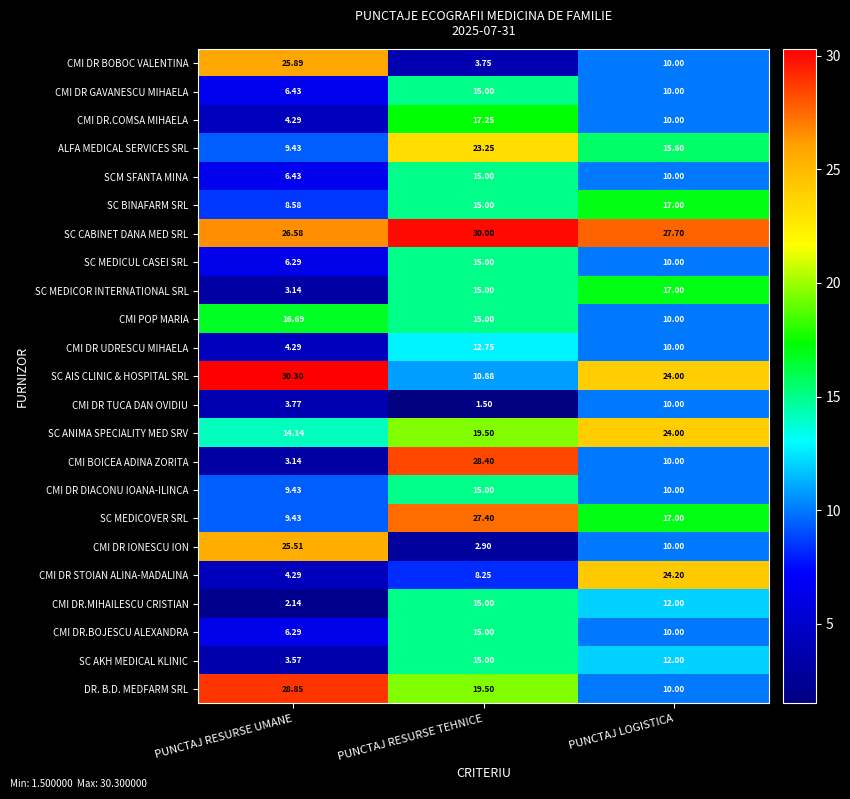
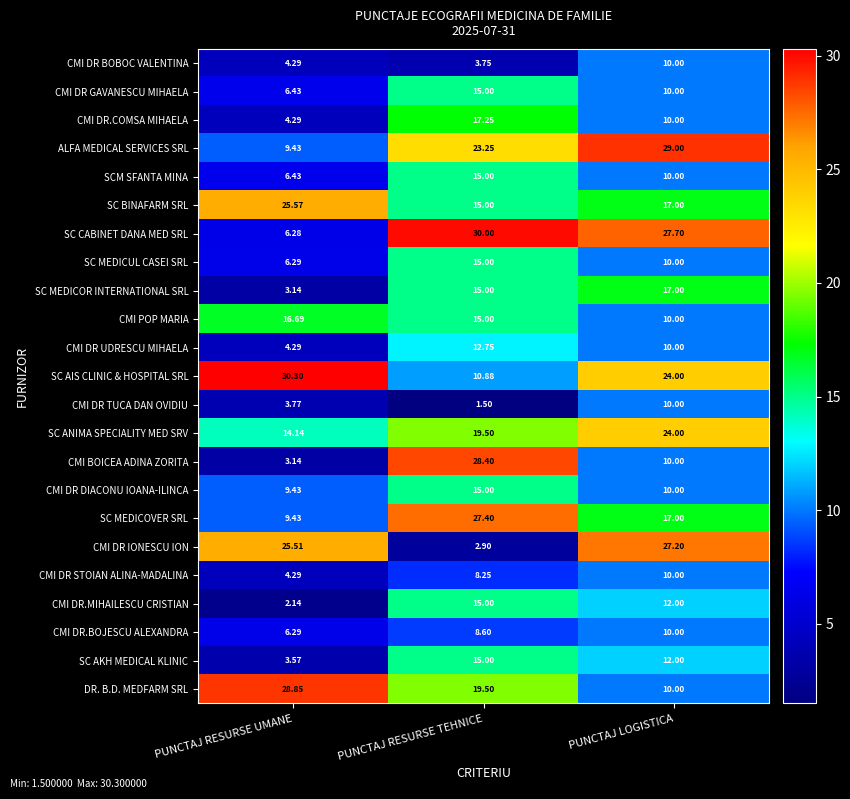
  {
    "CMI DR BOBOC VALENTINA": {
-     "PUNCTAJ RESURSE UMANE": 25.89,
+     "PUNCTAJ RESURSE UMANE": 4.29,
      "PUNCTAJ RESURSE TEHNICE": 3.75,
      "PUNCTAJ LOGISTICA": 10.00
    },
    "CMI DR GAVANESCU MIHAELA": {
      "PUNCTAJ RESURSE UMANE": 6.43,
      "PUNCTAJ RESURSE TEHNICE": 15.00,
      "PUNCTAJ LOGISTICA": 10.00
    },
    "CMI DR.COMSA MIHAELA": {
      "PUNCTAJ RESURSE UMANE": 4.29,
      "PUNCTAJ RESURSE TEHNICE": 17.25,
      "PUNCTAJ LOGISTICA": 10.00
    },
    "ALFA MEDICAL SERVICES SRL": {
      "PUNCTAJ RESURSE UMANE": 9.43,
      "PUNCTAJ RESURSE TEHNICE": 23.25,
-     "PUNCTAJ LOGISTICA": 15.60
+     "PUNCTAJ LOGISTICA": 29.00
    },
    "SCM SFANTA MINA": {
      "PUNCTAJ RESURSE UMANE": 6.43,
      "PUNCTAJ RESURSE TEHNICE": 15.00,
      "PUNCTAJ LOGISTICA": 10.00
    },
    "SC BINAFARM SRL": {
-     "PUNCTAJ RESURSE UMANE": 8.58,
+     "PUNCTAJ RESURSE UMANE": 25.57,
      "PUNCTAJ RESURSE TEHNICE": 15.00,
      "PUNCTAJ LOGISTICA": 17.00
    },
    "SC CABINET DANA MED SRL": {
-     "PUNCTAJ RESURSE UMANE": 26.58,
+     "PUNCTAJ RESURSE UMANE": 6.28,
      "PUNCTAJ RESURSE TEHNICE": 30.00,
      "PUNCTAJ LOGISTICA": 27.70
    },
    "SC MEDICUL CASEI SRL": {
      "PUNCTAJ RESURSE UMANE": 6.29,
      "PUNCTAJ RESURSE TEHNICE": 15.00,
      "PUNCTAJ LOGISTICA": 10.00
    },
    "SC MEDICOR INTERNATIONAL SRL": {
      "PUNCTAJ RESURSE UMANE": 3.14,
      "PUNCTAJ RESURSE TEHNICE": 15.00,
      "PUNCTAJ LOGISTICA": 17.00
    },
    "CMI POP MARIA": {
      "PUNCTAJ RESURSE UMANE": 16.69,
      "PUNCTAJ RESURSE TEHNICE": 15.00,
      "PUNCTAJ LOGISTICA": 10.00
    },
    "CMI DR UDRESCU MIHAELA": {
      "PUNCTAJ RESURSE UMANE": 4.29,
      "PUNCTAJ RESURSE TEHNICE": 12.75,
      "PUNCTAJ LOGISTICA": 10.00
    },
    "SC AIS CLINIC & HOSPITAL SRL": {
      "PUNCTAJ RESURSE UMANE": 30.30,
      "PUNCTAJ RESURSE TEHNICE": 10.88,
      "PUNCTAJ LOGISTICA": 24.00
    },
    "CMI DR TUCA DAN OVIDIU": {
      "PUNCTAJ RESURSE UMANE": 3.77,
      "PUNCTAJ RESURSE TEHNICE": 1.50,
      "PUNCTAJ LOGISTICA": 10.00
    },
    "SC ANIMA SPECIALITY MED SRV": {
      "PUNCTAJ RESURSE UMANE": 14.14,
      "PUNCTAJ RESURSE TEHNICE": 19.50,
      "PUNCTAJ LOGISTICA": 24.00
    },
    "CMI BOICEA ADINA ZORITA": {
      "PUNCTAJ RESURSE UMANE": 3.14,
      "PUNCTAJ RESURSE TEHNICE": 28.40,
      "PUNCTAJ LOGISTICA": 10.00
    },
    "CMI DR DIACONU IOANA-ILINCA": {
      "PUNCTAJ RESURSE UMANE": 9.43,
      "PUNCTAJ RESURSE TEHNICE": 15.00,
      "PUNCTAJ LOGISTICA": 10.00
    },
    "SC MEDICOVER SRL": {
      "PUNCTAJ RESURSE UMANE": 9.43,
      "PUNCTAJ RESURSE TEHNICE": 27.40,
      "PUNCTAJ LOGISTICA": 17.00
    },
    "CMI DR IONESCU ION": {
      "PUNCTAJ RESURSE UMANE": 25.51,
      "PUNCTAJ RESURSE TEHNICE": 2.90,
-     "PUNCTAJ LOGISTICA": 10.00
+     "PUNCTAJ LOGISTICA": 27.20
    },
    "CMI DR STOIAN ALINA-MADALINA": {
      "PUNCTAJ RESURSE UMANE": 4.29,
      "PUNCTAJ RESURSE TEHNICE": 8.25,
-     "PUNCTAJ LOGISTICA": 24.20
+     "PUNCTAJ LOGISTICA": 10.00
    },
    "CMI DR.MIHAILESCU CRISTIAN": {
      "PUNCTAJ RESURSE UMANE": 2.14,
      "PUNCTAJ RESURSE TEHNICE": 15.00,
      "PUNCTAJ LOGISTICA": 12.00
    },
    "CMI DR.BOJESCU ALEXANDRA": {
      "PUNCTAJ RESURSE UMANE": 6.29,
-     "PUNCTAJ RESURSE TEHNICE": 15.00,
+     "PUNCTAJ RESURSE TEHNICE": 8.60,
      "PUNCTAJ LOGISTICA": 10.00
    },
    "SC AKH MEDICAL KLINIC": {
      "PUNCTAJ RESURSE UMANE": 3.57,
      "PUNCTAJ RESURSE TEHNICE": 15.00,
      "PUNCTAJ LOGISTICA": 12.00
    },
    "DR. B.D. MEDFARM SRL": {
      "PUNCTAJ RESURSE UMANE": 28.85,
      "PUNCTAJ RESURSE TEHNICE": 19.50,
      "PUNCTAJ LOGISTICA": 10.00
    }
  }
